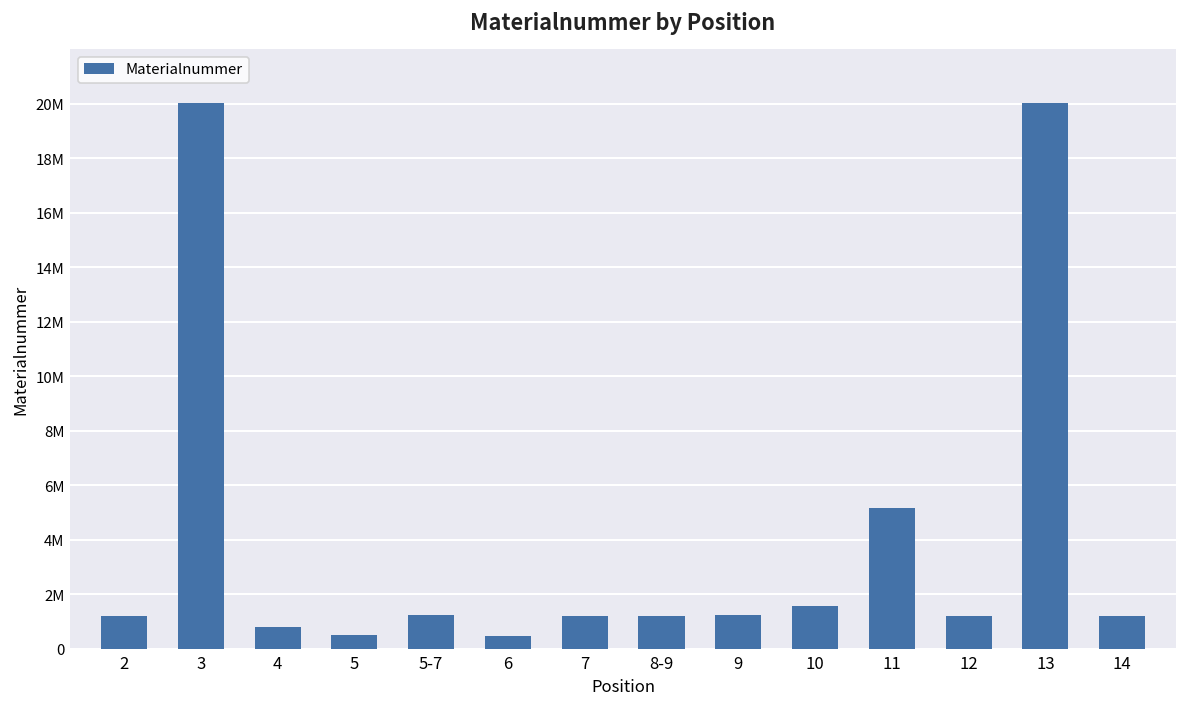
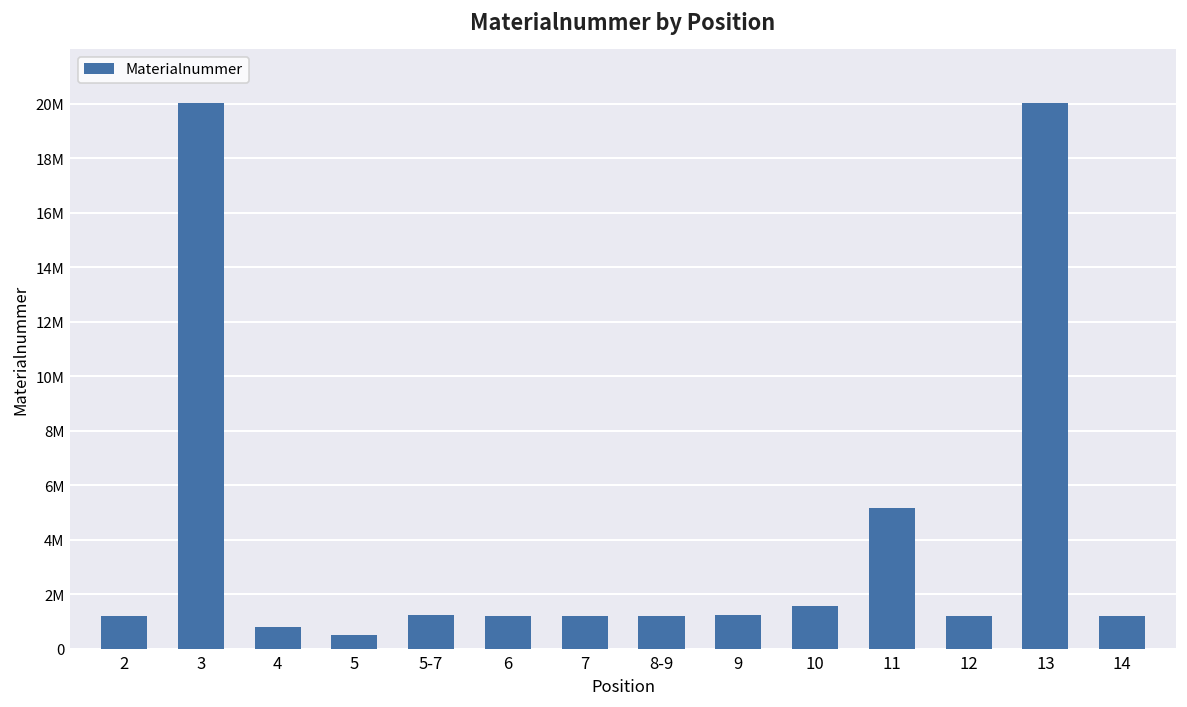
  {
    "2": 1200000,
    "3": 20000000,
    "4": 800000,
    "5": 500000,
    "5-7": 1200000,
-   "6": 500000,
+   "6": 1200000,
    "7": 1200000,
    "8-9": 1200000,
    "9": 1200000,
    "10": 1600000,
    "11": 5200000,
    "12": 1200000,
    "13": 20000000,
    "14": 1200000
  }
